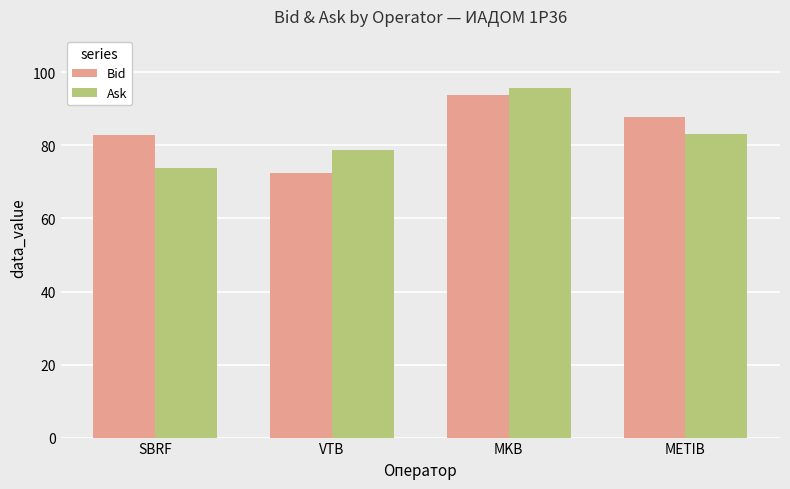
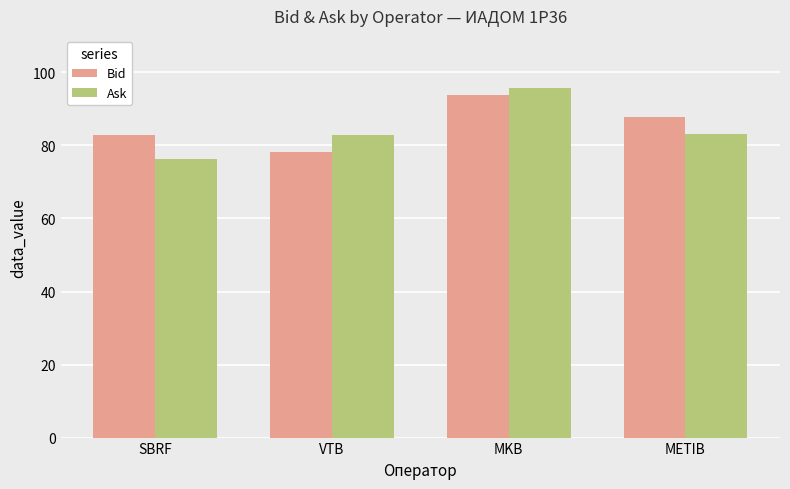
  {
    "Bid": {
      "SBRF": 83,
-     "VTB": 72,
+     "VTB": 78,
      "MKB": 94,
      "METIB": 88
    },
    "Ask": {
-     "SBRF": 74,
-     "VTB": 79,
+     "SBRF": 76,
+     "VTB": 83,
      "MKB": 96,
      "METIB": 83
    }
  }
